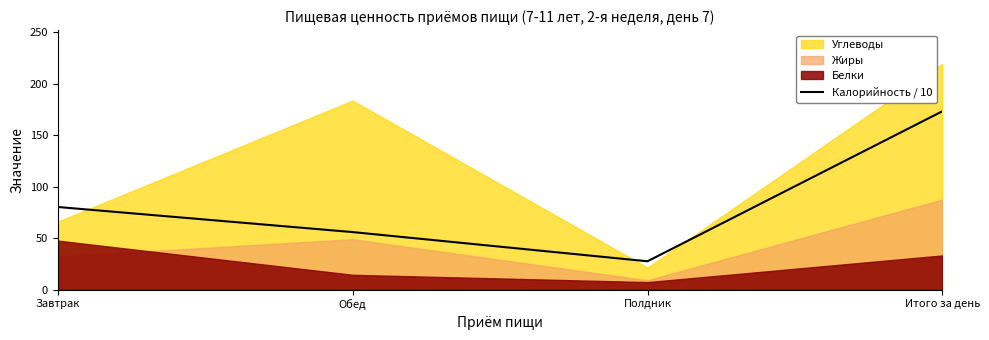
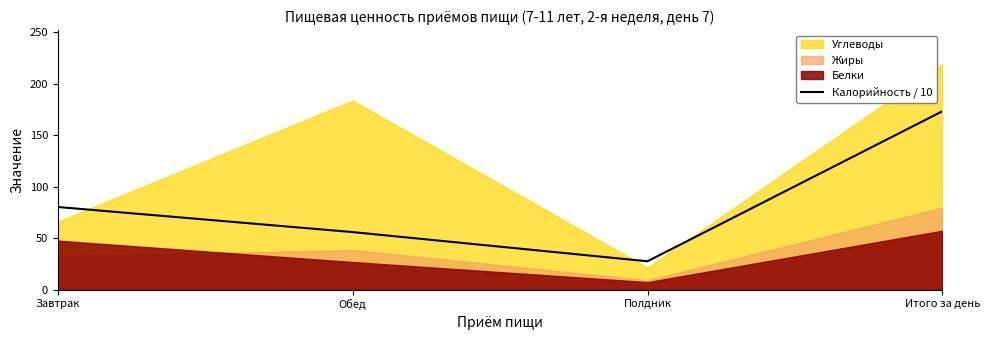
  {
    "Калорийность / 10": {
      "Завтрак": 80,
      "Обед": 56,
      "Полдник": 27,
      "Итого за день": 173
    },
    "Углеводы": {
      "Завтрак": 66,
      "Обед": 184,
      "Полдник": 21,
      "Итого за день": 219
    },
    "Жиры": {
      "Завтрак": 32,
-     "Обед": 49,
-     "Итого за день": 87
+     "Обед": 38,
+     "Итого за день": 80
    },
    "Белки": {
      "Завтрак": 48,
-     "Обед": 14,
-     "Итого за день": 33
+     "Обед": 27,
+     "Итого за день": 57
    }
  }
